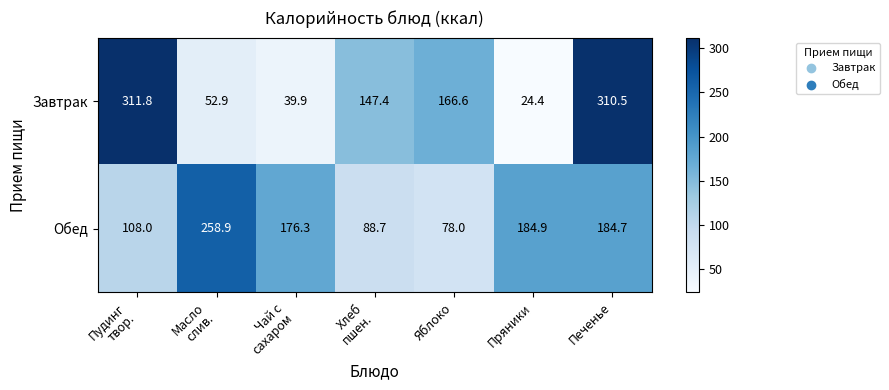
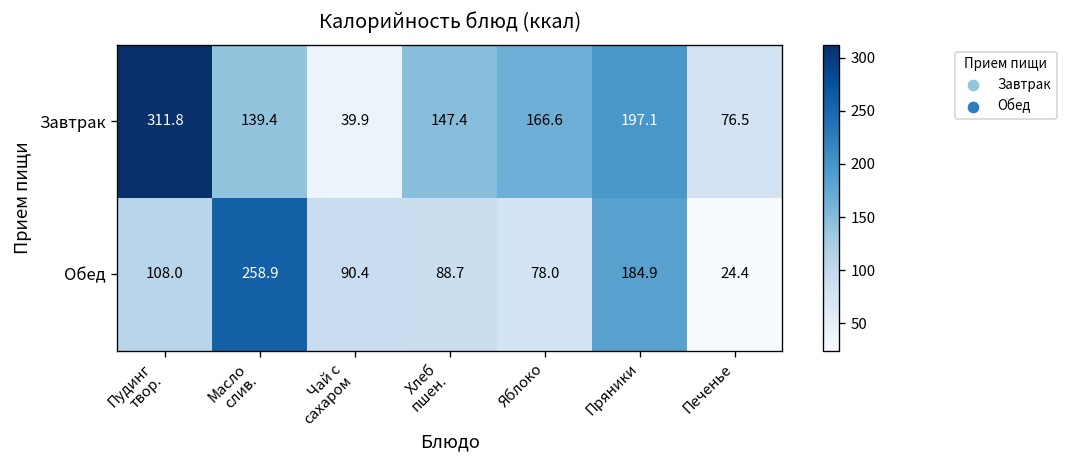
  {
    "Завтрак": {
      "Пудинг твор.": 311.8,
-     "Масло слив.": 52.9,
+     "Масло слив.": 139.4,
      "Чай с сахаром": 39.9,
      "Хлеб пшен.": 147.4,
      "Яблоко": 166.6,
-     "Пряники": 24.4,
-     "Печенье": 310.5
+     "Пряники": 197.1,
+     "Печенье": 76.5
    },
    "Обед": {
      "Пудинг твор.": 108.0,
      "Масло слив.": 258.9,
-     "Чай с сахаром": 176.3,
+     "Чай с сахаром": 90.4,
      "Хлеб пшен.": 88.7,
      "Яблоко": 78.0,
      "Пряники": 184.9,
-     "Печенье": 184.7
+     "Печенье": 24.4
    }
  }
